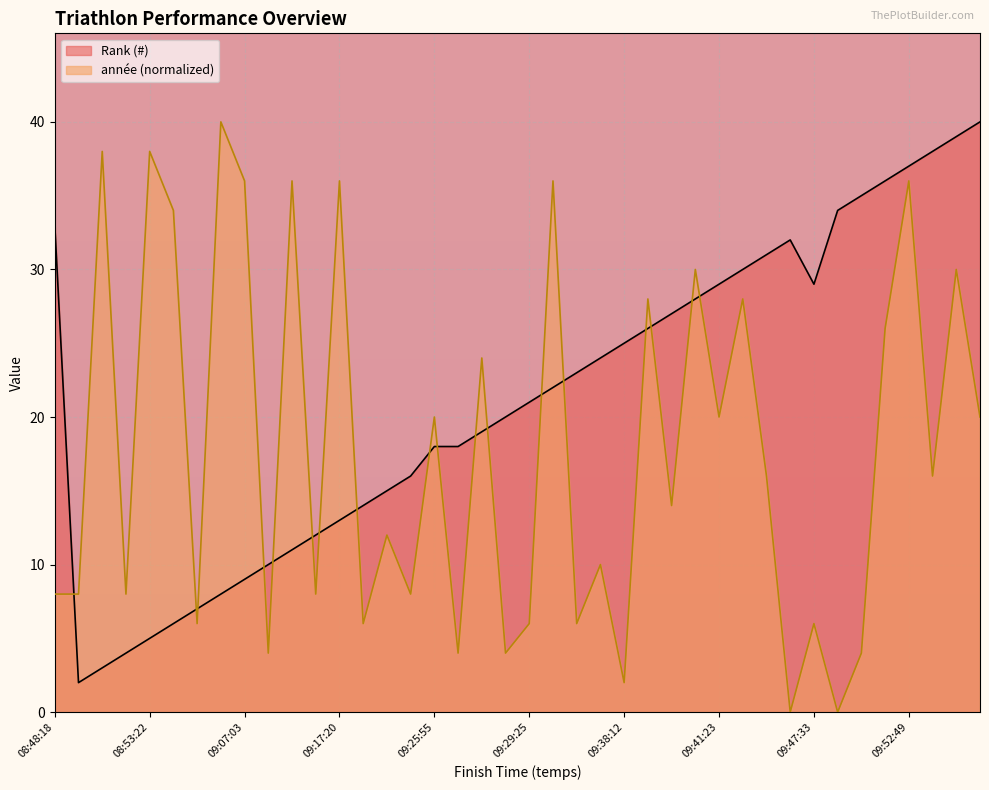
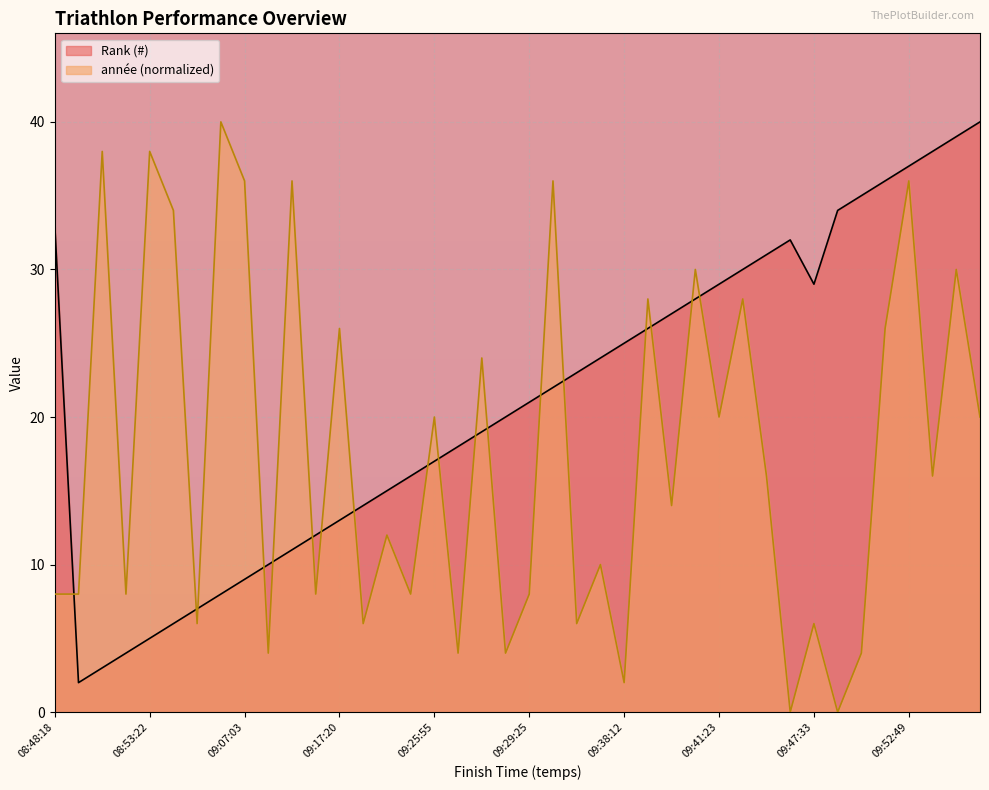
  {
    "Rank (#)": {
      "08:48:18": 33,
      "08:53:22": 5,
      "09:07:03": 9,
      "09:17:20": 13,
-     "09:25:55": 18,
+     "09:25:55": 17,
      "09:29:25": 21,
      "09:38:12": 25,
      "09:41:23": 29,
      "09:47:33": 29,
      "09:52:49": 37
    },
    "année (normalized)": {
      "08:48:18": 8.0,
      "08:53:22": 38.0,
      "09:07:03": 36.0,
-     "09:17:20": 36.0,
+     "09:17:20": 26.0,
      "09:25:55": 20.0,
-     "09:29:25": 6.0,
+     "09:29:25": 8.0,
      "09:38:12": 2.0,
      "09:41:23": 20.0,
      "09:47:33": 6.0,
      "09:52:49": 36.0
    }
  }
